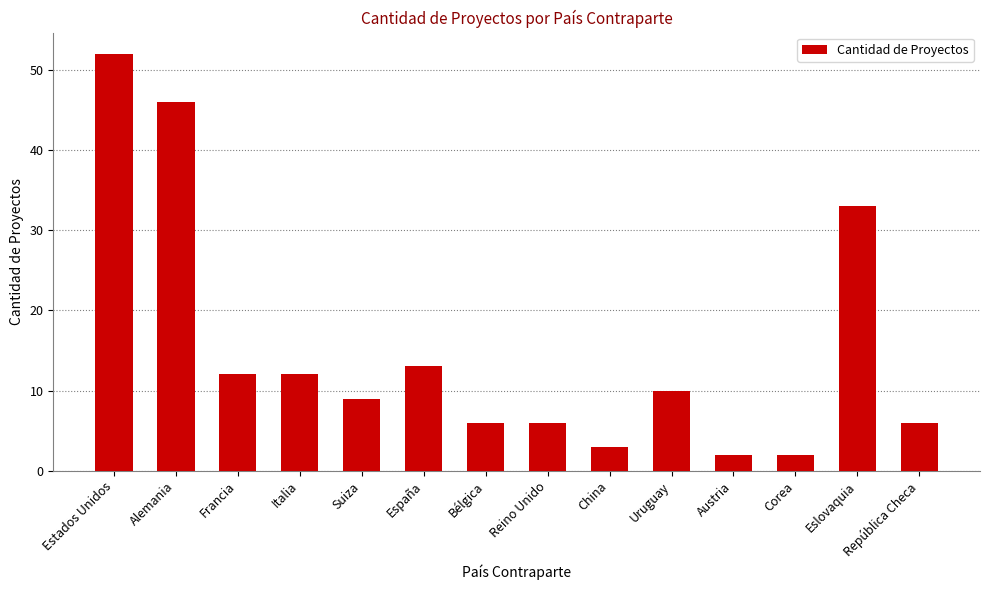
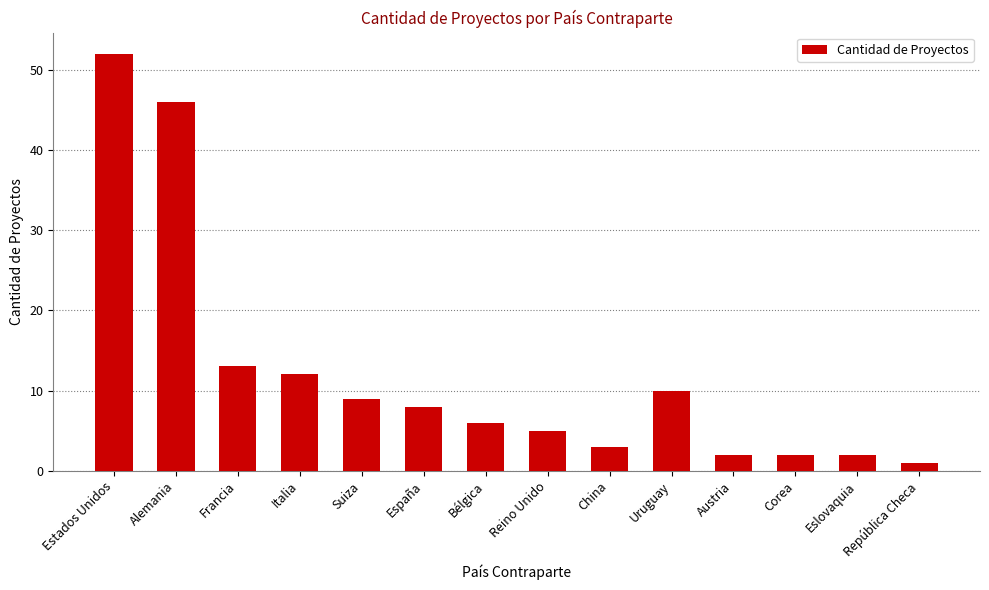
  {
    "Estados Unidos": 52,
    "Alemania": 46,
-   "Francia": 12,
+   "Francia": 13,
    "Italia": 12,
    "Suiza": 9,
-   "España": 13,
+   "España": 8,
    "Bélgica": 6,
-   "Reino Unido": 6,
+   "Reino Unido": 5,
    "China": 3,
    "Uruguay": 10,
    "Austria": 2,
    "Corea": 2,
-   "Eslovaquia": 33,
-   "República Checa": 6
+   "Eslovaquia": 2,
+   "República Checa": 1
  }
